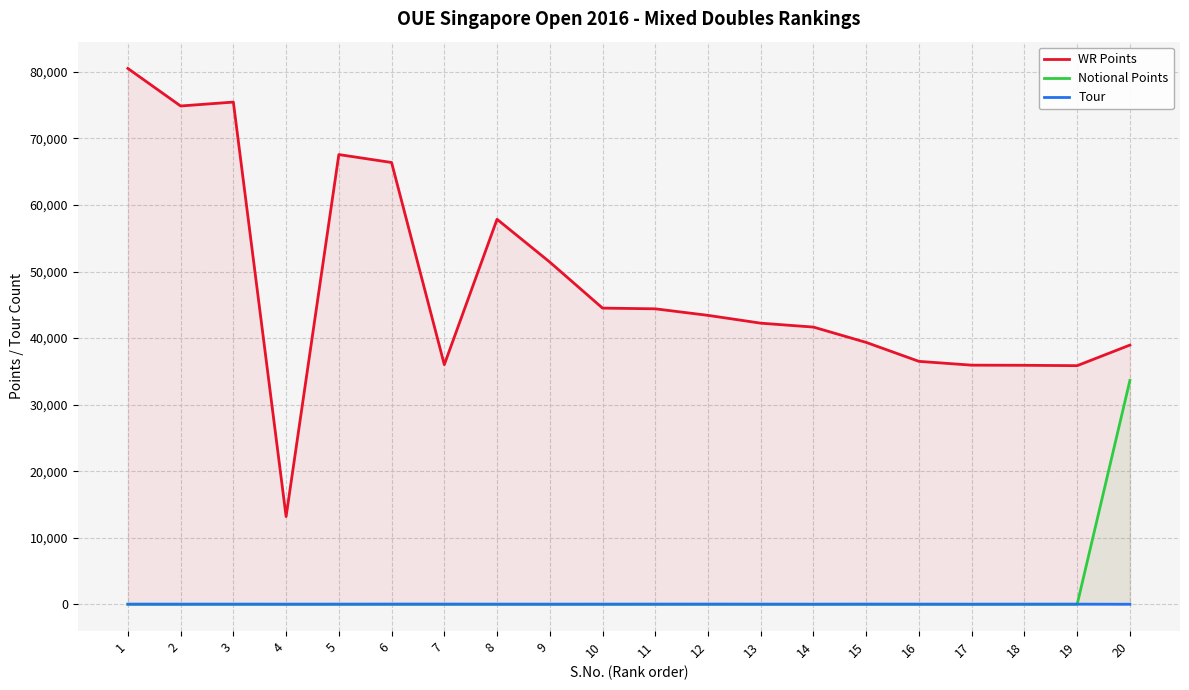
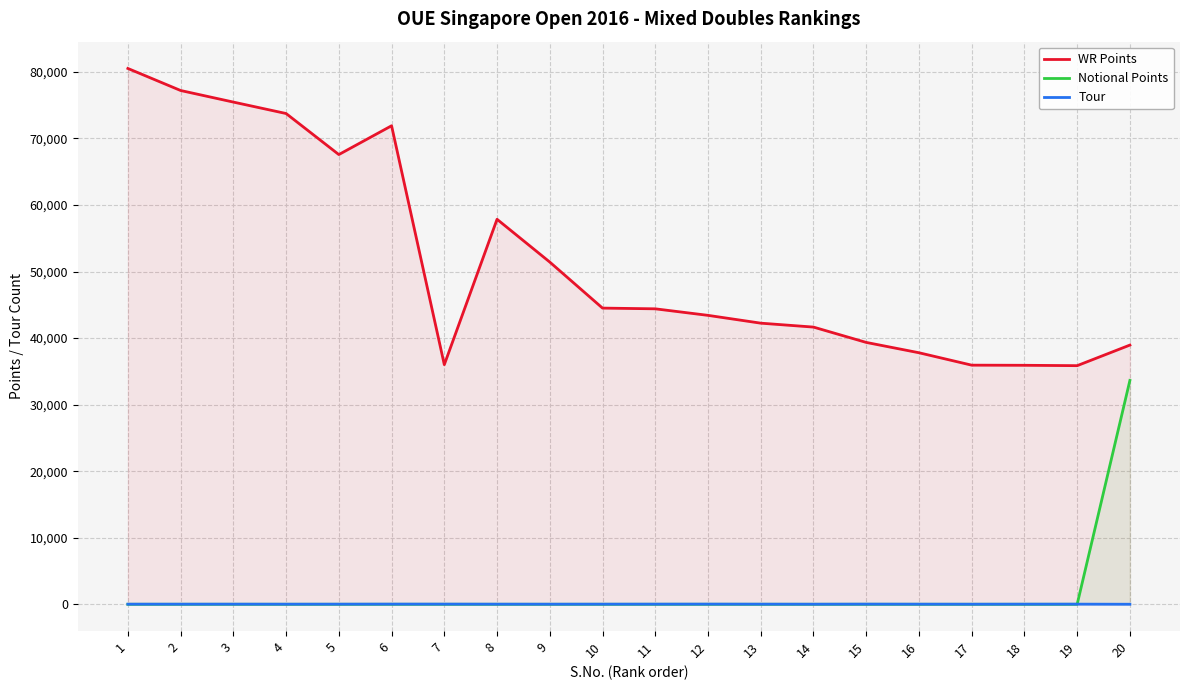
  {
    "WR Points": {
      "1": "81,000",
-     "2": "75,000",
+     "2": "77,000",
      "3": "75,000",
-     "4": "13,000",
+     "4": "74,000",
      "5": "68,000",
-     "6": "66,000",
+     "6": "72,000",
      "7": "36,000",
      "8": "58,000",
      "9": "51,000",
      "10": "45,000",
      "11": "44,000",
      "12": "43,000",
      "13": "42,000",
      "14": "42,000",
      "15": "39,000",
-     "16": "37,000",
+     "16": "38,000",
      "17": "36,000",
      "18": "36,000",
      "19": "36,000",
      "20": "39,000"
    },
    "Notional Points": {
      "20": "34,000"
    },
    "Tour": {
      "20": "0"
    }
  }
